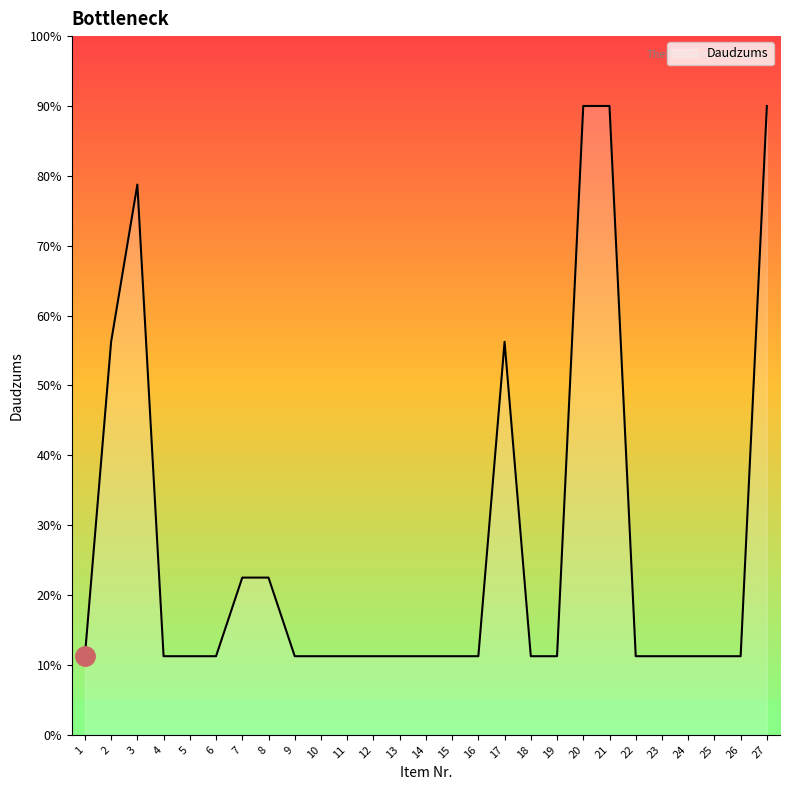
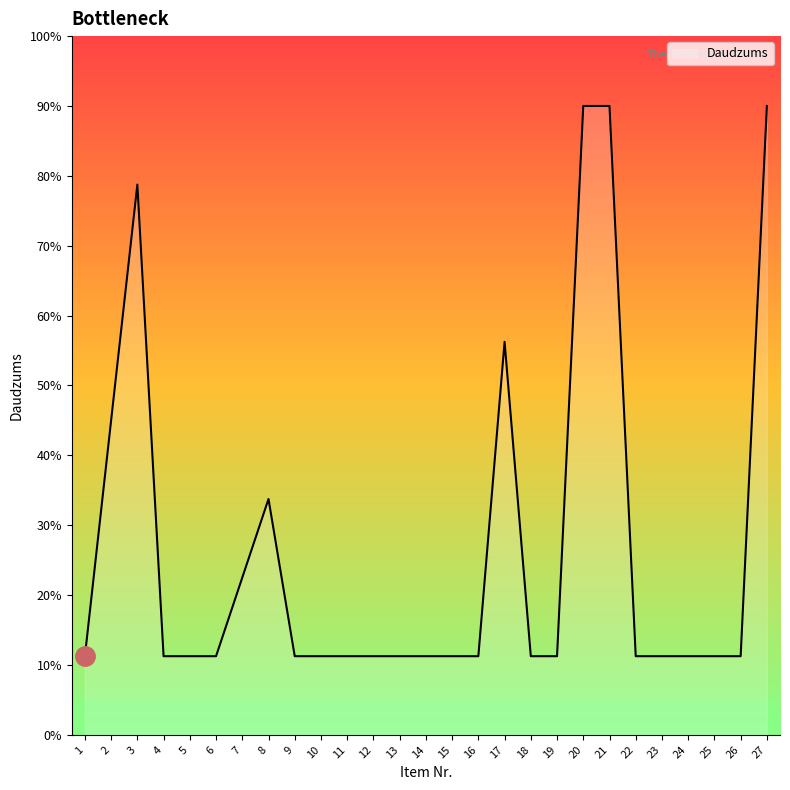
  {
    "Daudzums": {
-     "2": "56%",
+     "2": "45%",
      "3": "79%",
      "4": "11%",
      "5": "11%",
      "6": "11%",
      "7": "23%",
-     "8": "23%",
+     "8": "34%",
      "9": "11%",
      "10": "11%",
      "11": "11%",
      "12": "11%",
      "13": "11%",
      "14": "11%",
      "15": "11%",
      "16": "11%",
      "17": "56%",
      "18": "11%",
      "19": "11%",
      "20": "90%",
      "21": "90%",
      "22": "11%",
      "23": "11%",
      "24": "11%",
      "25": "11%",
      "26": "11%",
      "27": "90%"
    }
  }
